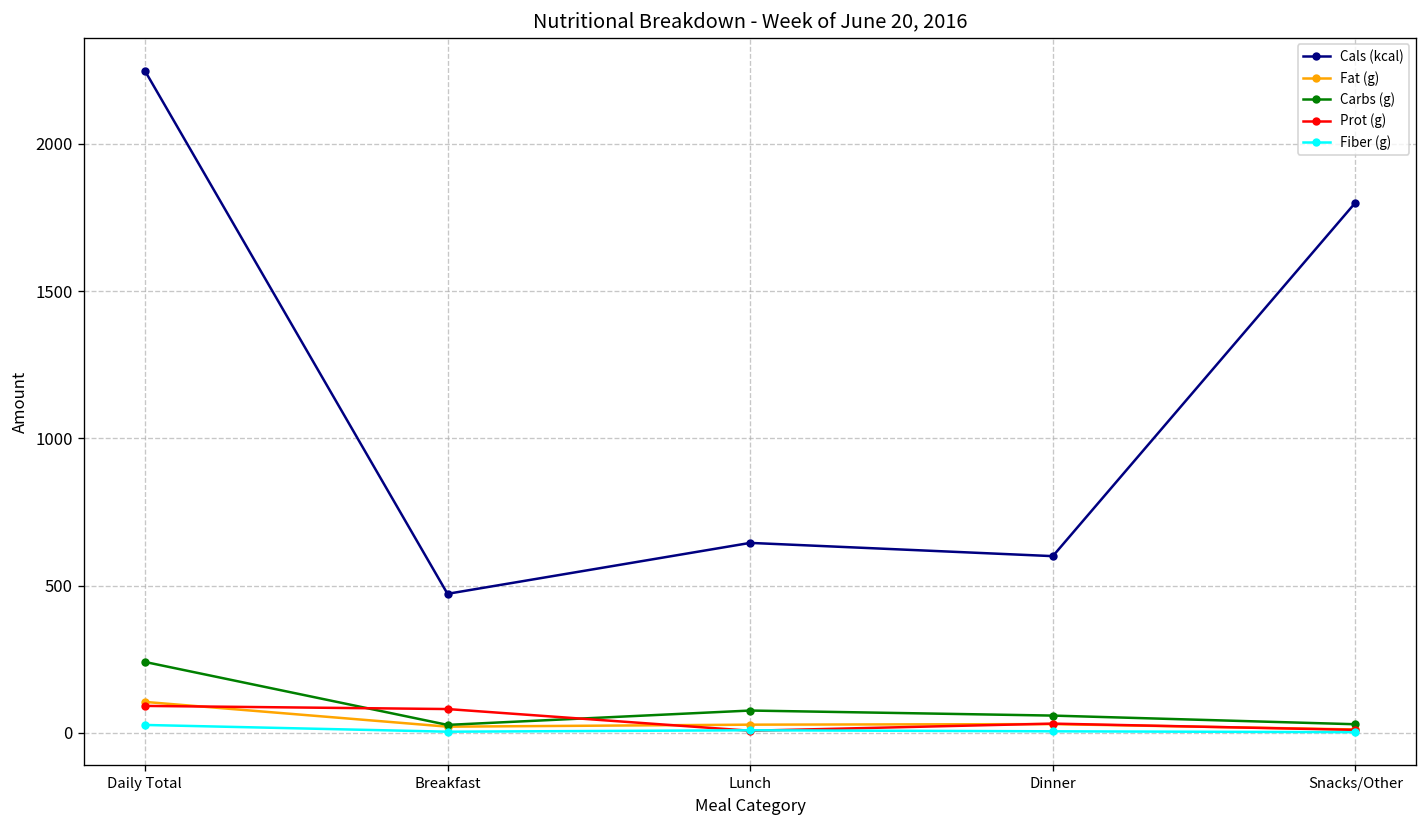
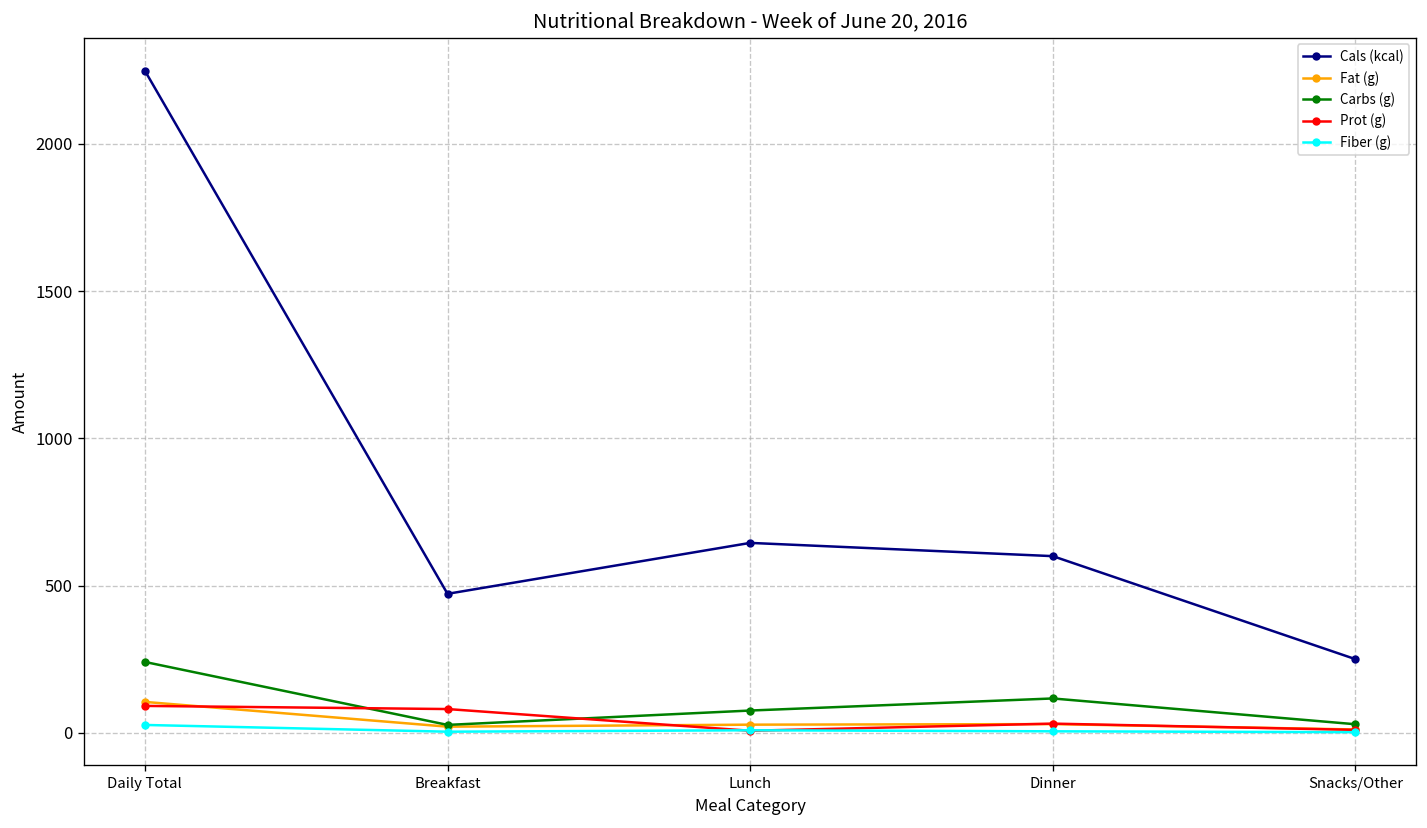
  {
    "Cals (kcal)": {
      "Daily Total": 2250,
      "Breakfast": 470,
      "Lunch": 650,
      "Dinner": 600,
-     "Snacks/Other": 1800
+     "Snacks/Other": 250
    },
    "Fat (g)": {
      "Daily Total": 100,
      "Lunch": 30
    },
    "Carbs (g)": {
      "Daily Total": 240,
      "Lunch": 80,
-     "Dinner": 60,
+     "Dinner": 120,
      "Snacks/Other": 30
    },
    "Prot (g)": {
      "Daily Total": 90,
      "Breakfast": 80
    },
    "Fiber (g)": {
      "Daily Total": 30,
      "Breakfast": 0,
      "Dinner": 10
    }
  }
